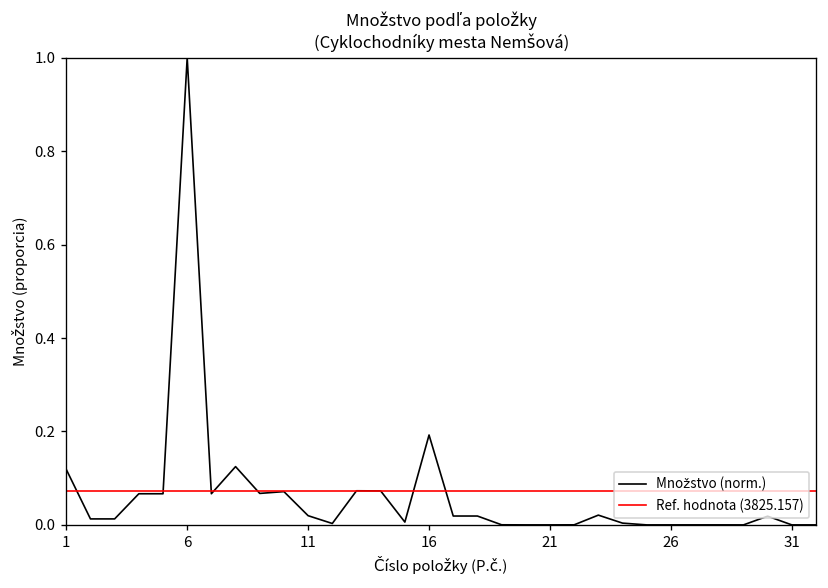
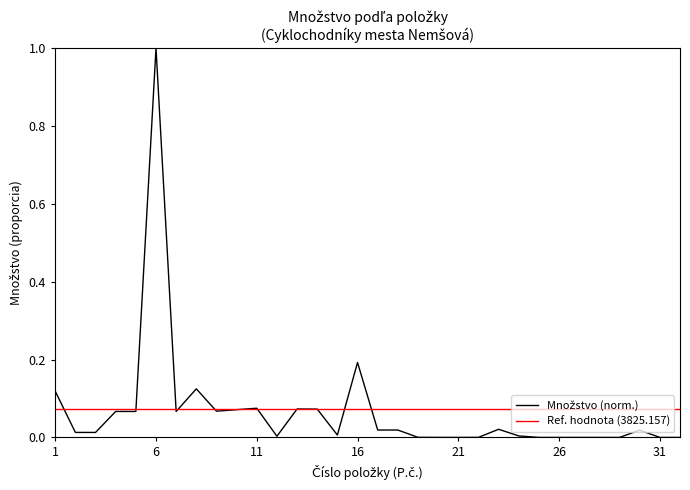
  {
    "1": 0.12,
    "6": 1.00,
-   "11": 0.02,
+   "11": 0.07,
    "16": 0.19,
    "21": 0.00,
    "26": 0.00,
    "31": 0.00
  }
